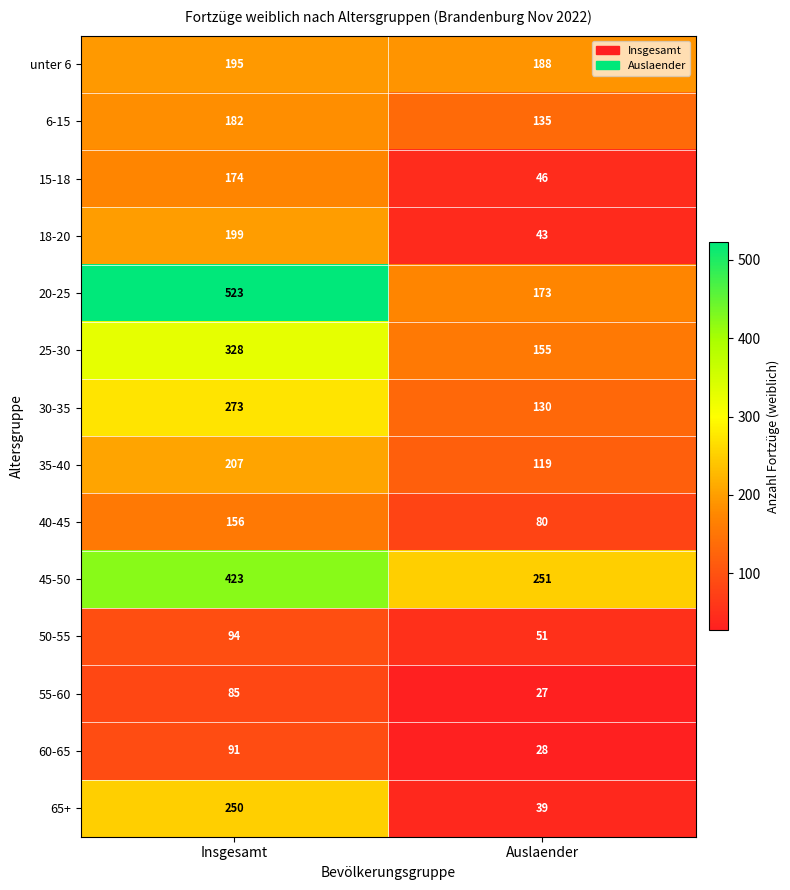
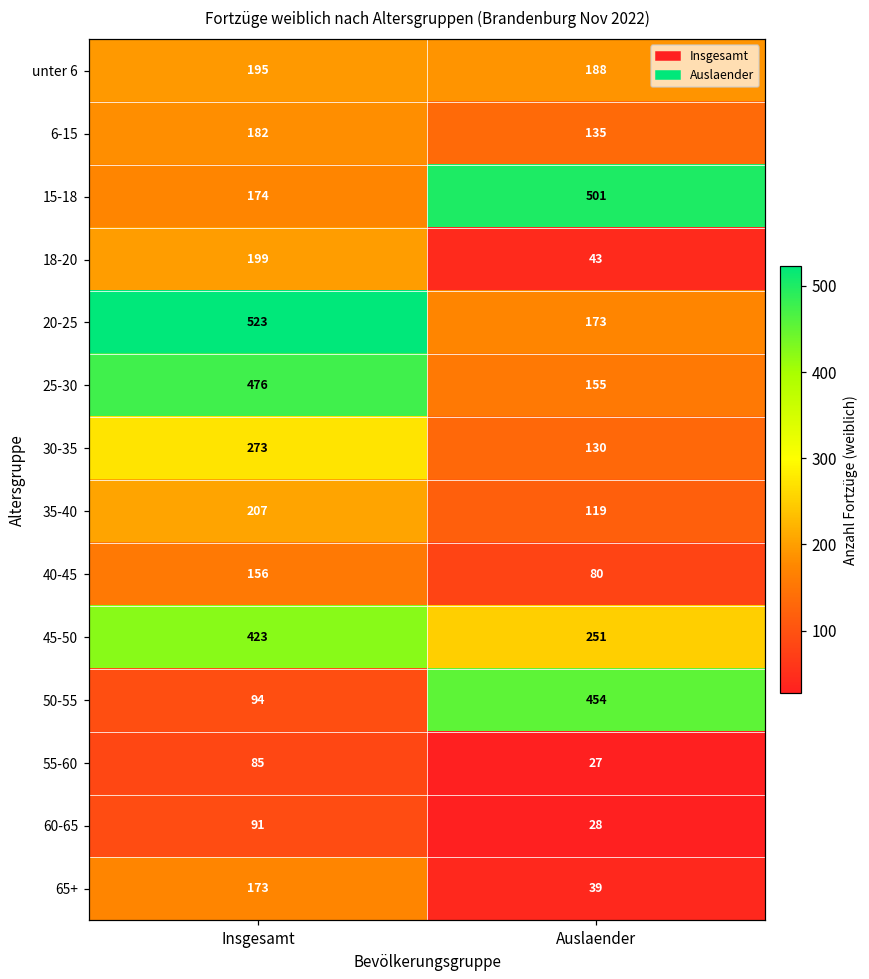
  {
    "unter 6": {
      "Insgesamt": 195,
      "Auslaender": 188
    },
    "6-15": {
      "Insgesamt": 182,
      "Auslaender": 135
    },
    "15-18": {
      "Insgesamt": 174,
-     "Auslaender": 46
+     "Auslaender": 501
    },
    "18-20": {
      "Insgesamt": 199,
      "Auslaender": 43
    },
    "20-25": {
      "Insgesamt": 523,
      "Auslaender": 173
    },
    "25-30": {
-     "Insgesamt": 328,
+     "Insgesamt": 476,
      "Auslaender": 155
    },
    "30-35": {
      "Insgesamt": 273,
      "Auslaender": 130
    },
    "35-40": {
      "Insgesamt": 207,
      "Auslaender": 119
    },
    "40-45": {
      "Insgesamt": 156,
      "Auslaender": 80
    },
    "45-50": {
      "Insgesamt": 423,
      "Auslaender": 251
    },
    "50-55": {
      "Insgesamt": 94,
-     "Auslaender": 51
+     "Auslaender": 454
    },
    "55-60": {
      "Insgesamt": 85,
      "Auslaender": 27
    },
    "60-65": {
      "Insgesamt": 91,
      "Auslaender": 28
    },
    "65+": {
-     "Insgesamt": 250,
+     "Insgesamt": 173,
      "Auslaender": 39
    }
  }
